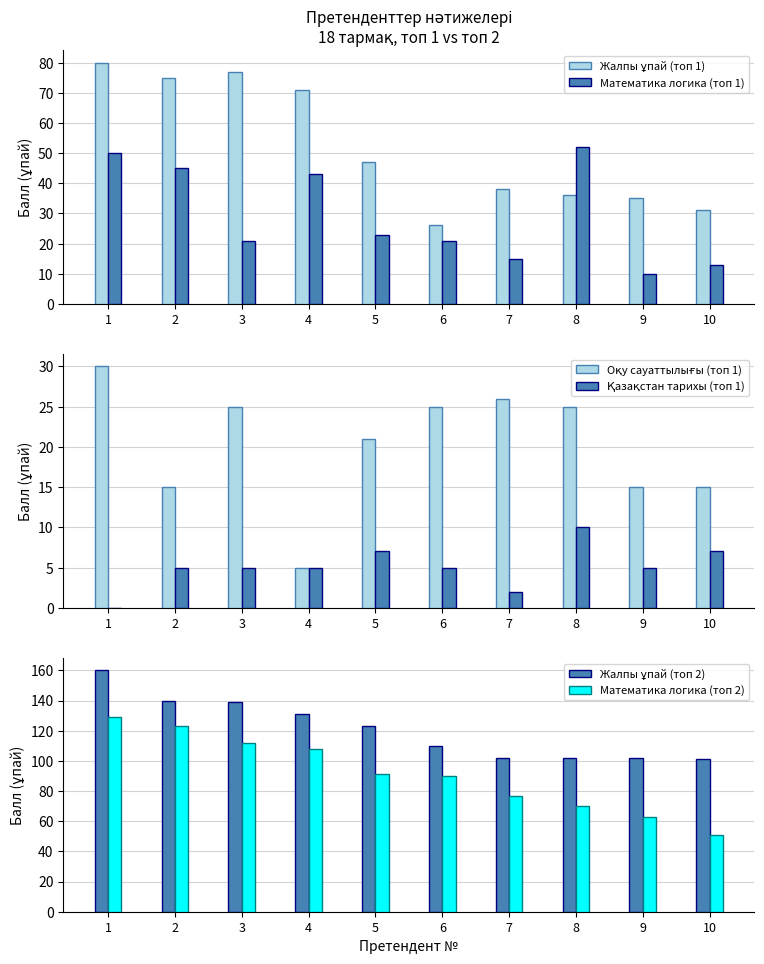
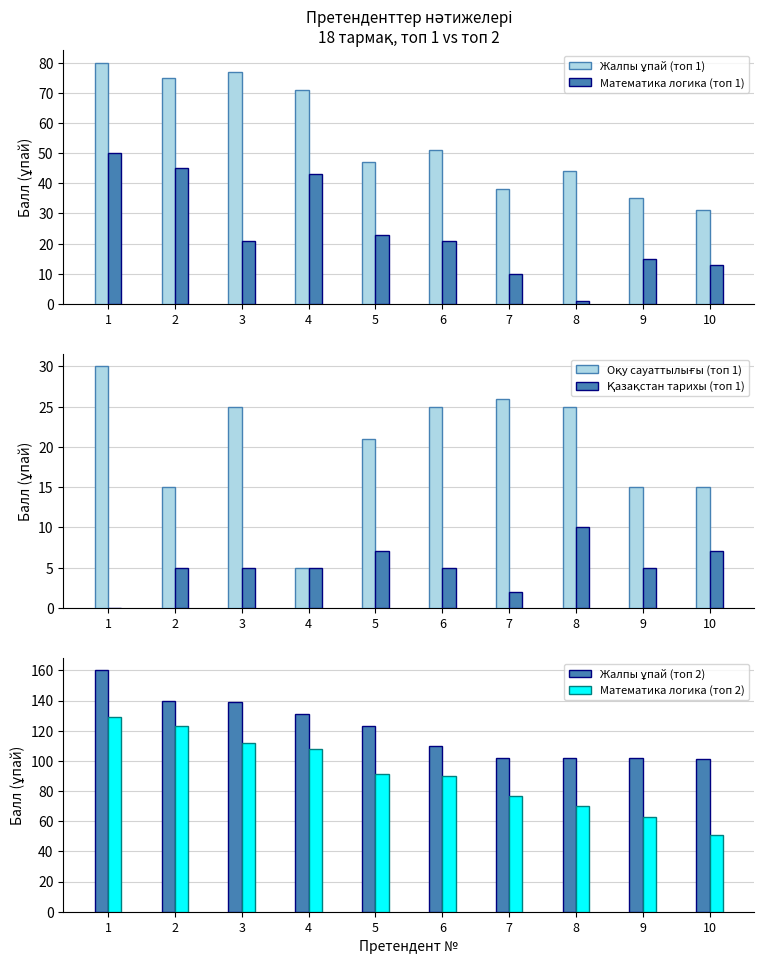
  {
    "Претенденттер нәтижелері 18 тармақ, топ 1 vs топ 2": {
      "Жалпы ұпай (топ 1)": {
        "1": 80,
        "2": 75,
        "3": 77,
        "4": 71,
        "5": 47,
-       "6": 26,
+       "6": 51,
        "7": 38,
-       "8": 36,
+       "8": 44,
        "9": 35,
        "10": 31
      },
      "Математика логика (топ 1)": {
        "1": 50,
        "2": 45,
        "3": 21,
        "4": 43,
        "5": 23,
        "6": 21,
-       "7": 15,
-       "8": 52,
-       "9": 10,
+       "7": 10,
+       "8": 1,
+       "9": 15,
        "10": 13
      }
    }
  }
